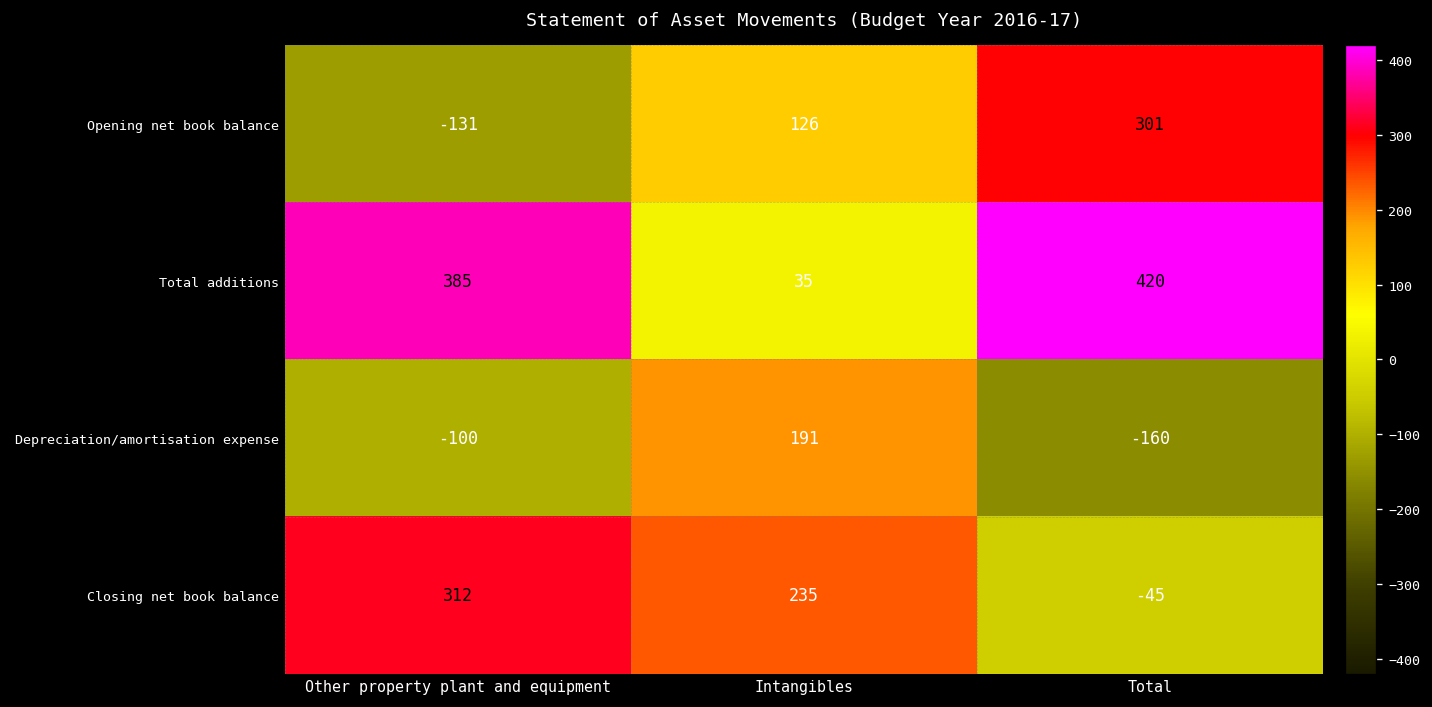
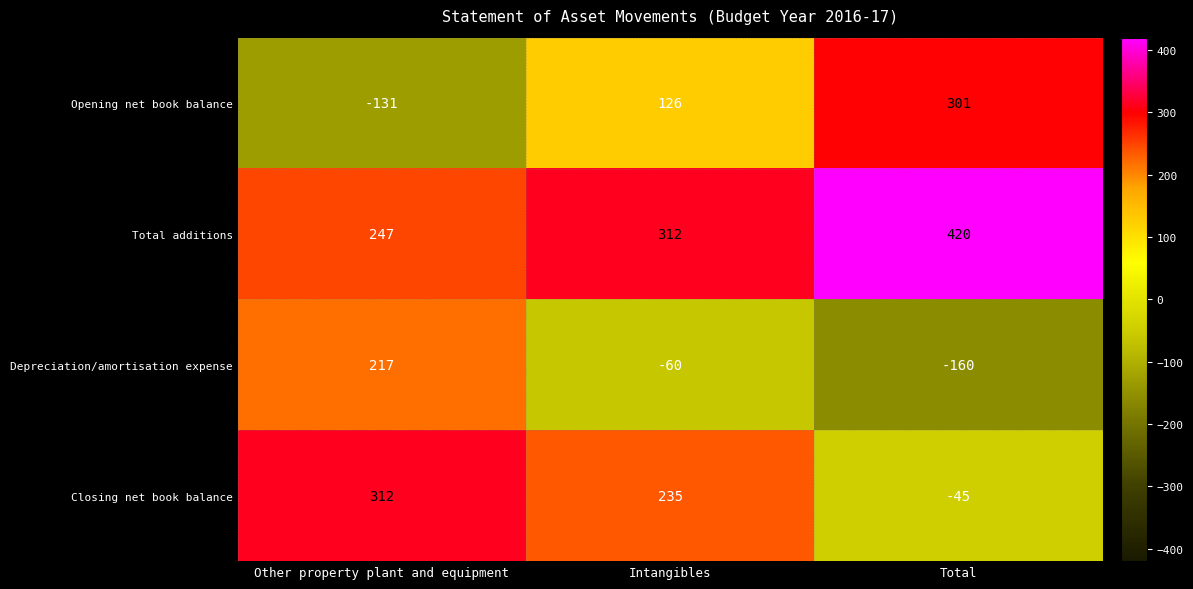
  {
    "Opening net book balance": {
      "Other property plant and equipment": -131,
      "Intangibles": 126,
      "Total": 301
    },
    "Total additions": {
-     "Other property plant and equipment": 385,
-     "Intangibles": 35,
+     "Other property plant and equipment": 247,
+     "Intangibles": 312,
      "Total": 420
    },
    "Depreciation/amortisation expense": {
-     "Other property plant and equipment": -100,
-     "Intangibles": 191,
+     "Other property plant and equipment": 217,
+     "Intangibles": -60,
      "Total": -160
    },
    "Closing net book balance": {
      "Other property plant and equipment": 312,
      "Intangibles": 235,
      "Total": -45
    }
  }
